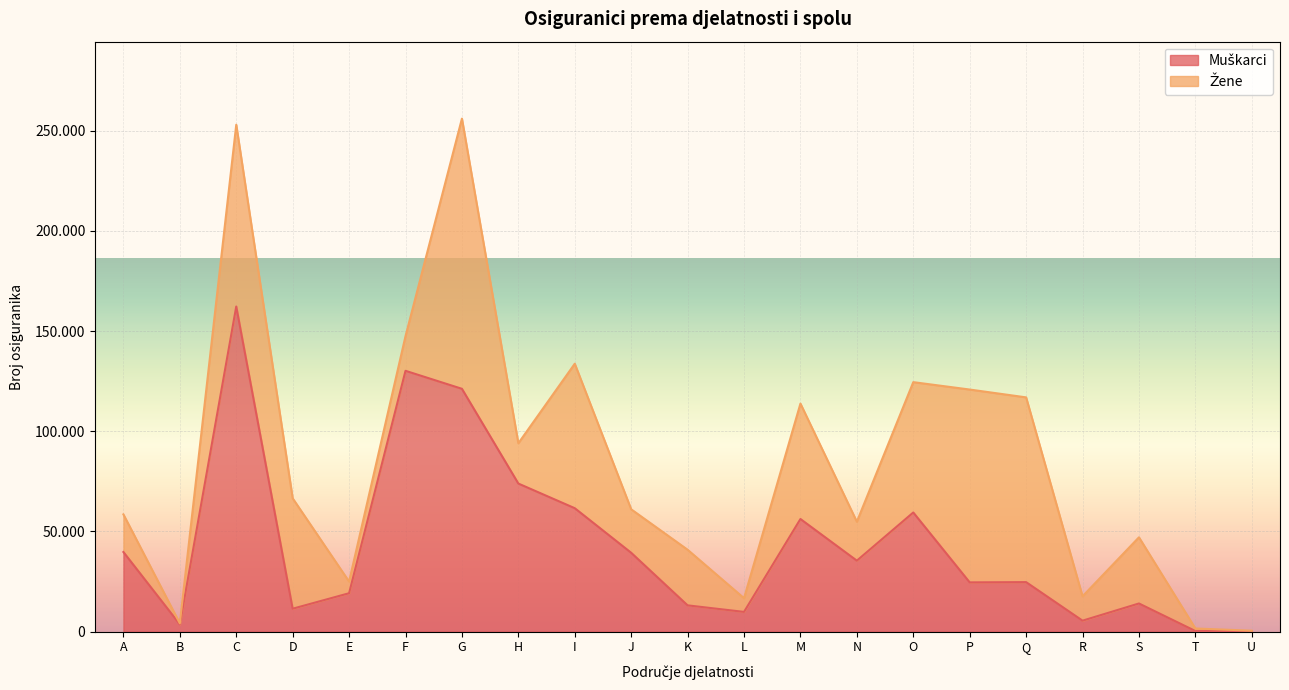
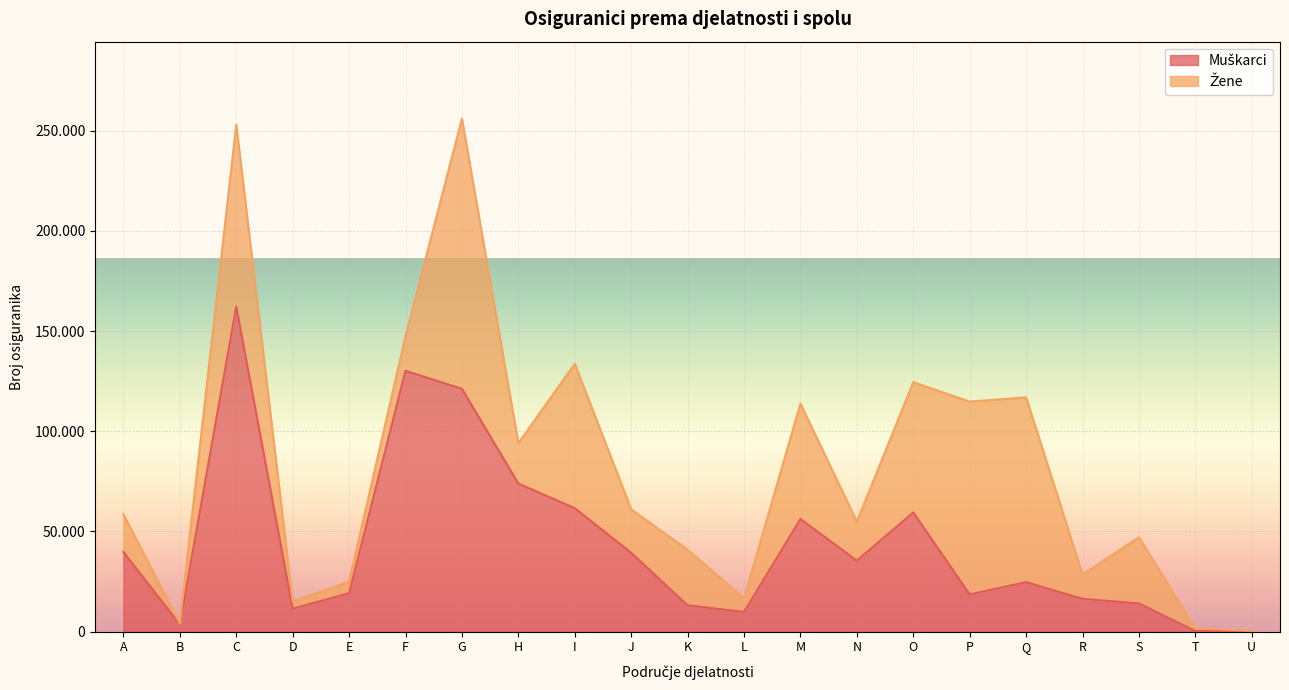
  {
    "Muškarci": {
      "A": 40,
      "C": 162,
      "D": 11,
      "E": 19,
      "F": 130,
      "G": 121,
      "H": 74,
      "I": 62,
      "J": 39,
      "K": 13,
      "L": 10,
      "M": 56,
      "N": 35,
      "O": 59,
-     "P": 25,
+     "P": 19,
      "Q": 25,
-     "R": 5,
+     "R": 16,
      "S": 14
    },
    "Žene": {
      "A": 19,
      "C": 91,
-     "D": 55,
+     "D": 4,
      "E": 6,
      "F": 17,
      "G": 135,
      "H": 20,
      "I": 72,
      "J": 22,
      "K": 28,
      "L": 7,
      "M": 58,
      "N": 19,
      "O": 65,
      "P": 96,
      "Q": 92,
      "R": 12,
      "S": 33
    }
  }
